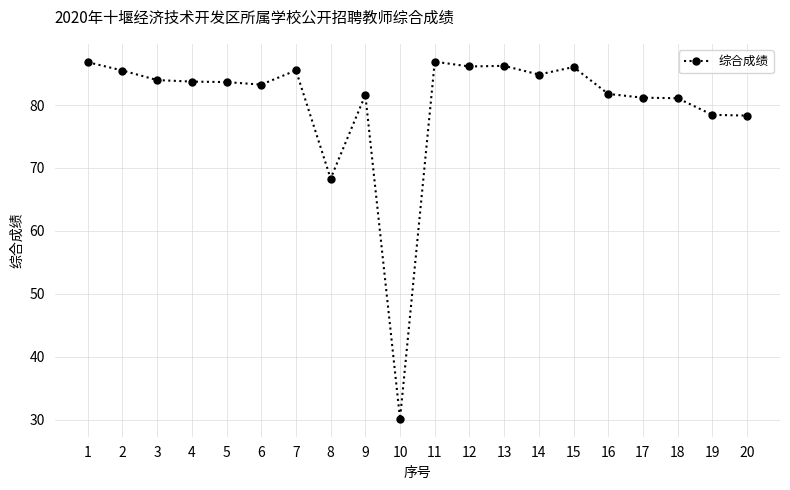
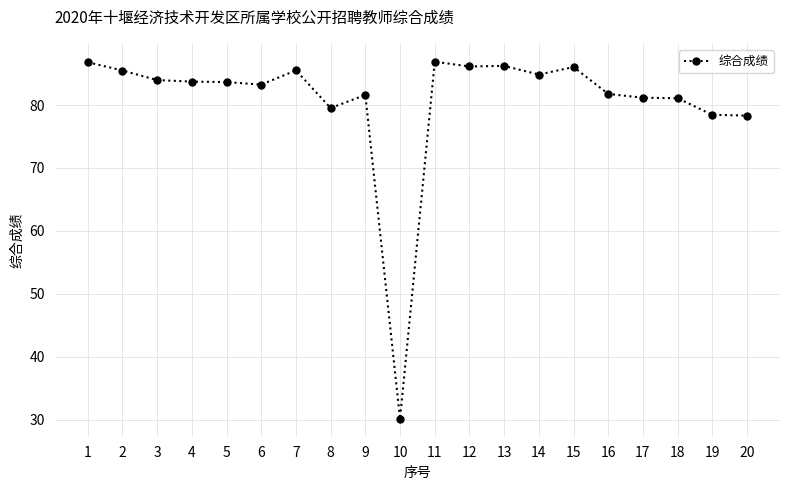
  {
    "1": 87,
    "2": 85,
    "3": 84,
    "4": 84,
    "5": 84,
    "6": 83,
    "7": 86,
-   "8": 68,
+   "8": 80,
    "9": 82,
    "10": 30,
    "11": 87,
    "12": 86,
    "13": 86,
    "14": 85,
    "15": 86,
    "16": 82,
    "17": 81,
    "18": 81,
    "19": 78,
    "20": 78
  }
